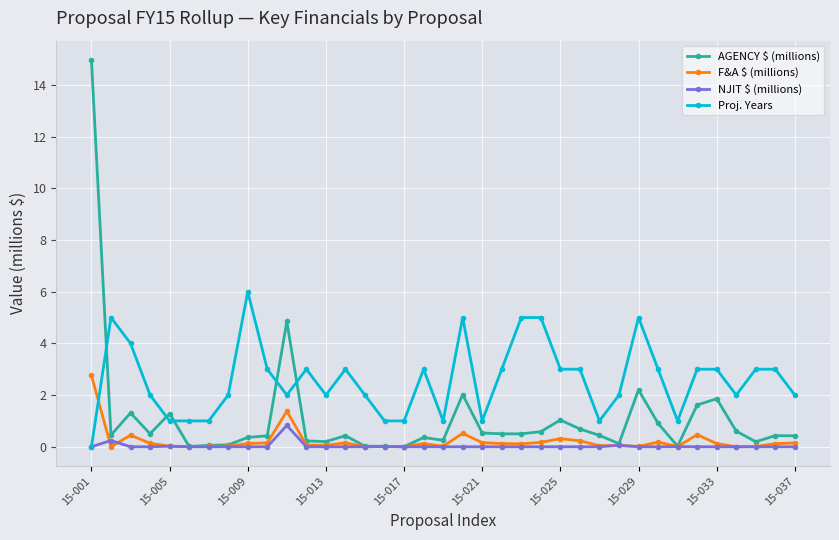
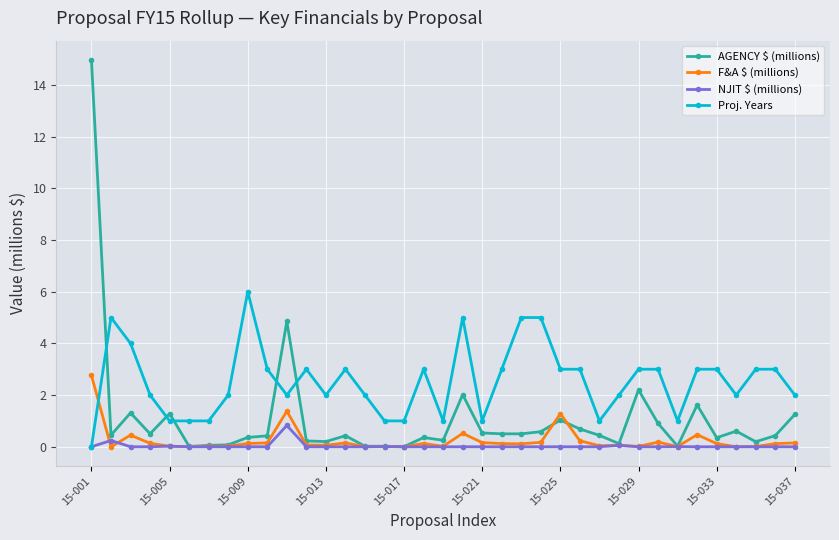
  {
    "AGENCY $ (millions)": {
      "15-001": 15.0,
      "15-005": 1.3,
      "15-009": 0.4,
      "15-013": 0.2,
      "15-021": 0.5,
      "15-025": 1.0,
      "15-029": 2.2,
-     "15-033": 1.9,
-     "15-037": 0.4
+     "15-033": 0.4,
+     "15-037": 1.3
    },
    "F&A $ (millions)": {
      "15-001": 2.8,
      "15-009": 0.1,
      "15-021": 0.2,
-     "15-025": 0.3,
+     "15-025": 1.3,
      "15-033": 0.1,
      "15-037": 0.1
    },
    "NJIT $ (millions)": {
      "15-009": 0.0,
      "15-021": 0.0,
      "15-025": 0.0,
      "15-033": 0.0,
      "15-037": 0.0
    },
    "Proj. Years": {
      "15-005": 1,
      "15-009": 6,
      "15-013": 2,
      "15-017": 1,
      "15-021": 1,
      "15-025": 3,
-     "15-029": 5,
+     "15-029": 3,
      "15-033": 3,
      "15-037": 2
    }
  }
